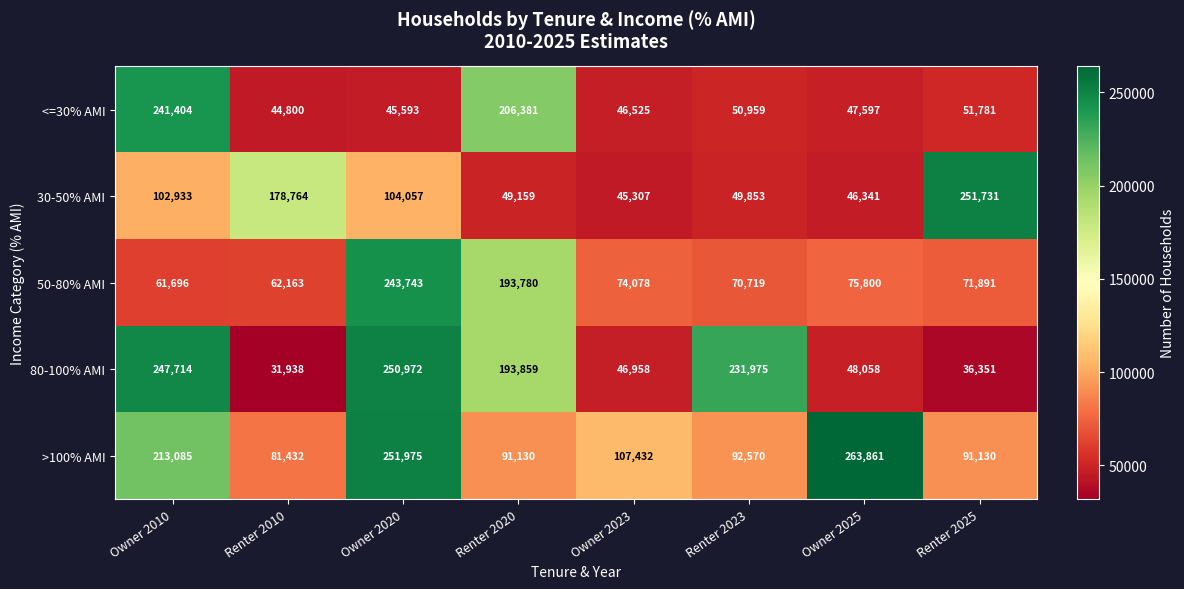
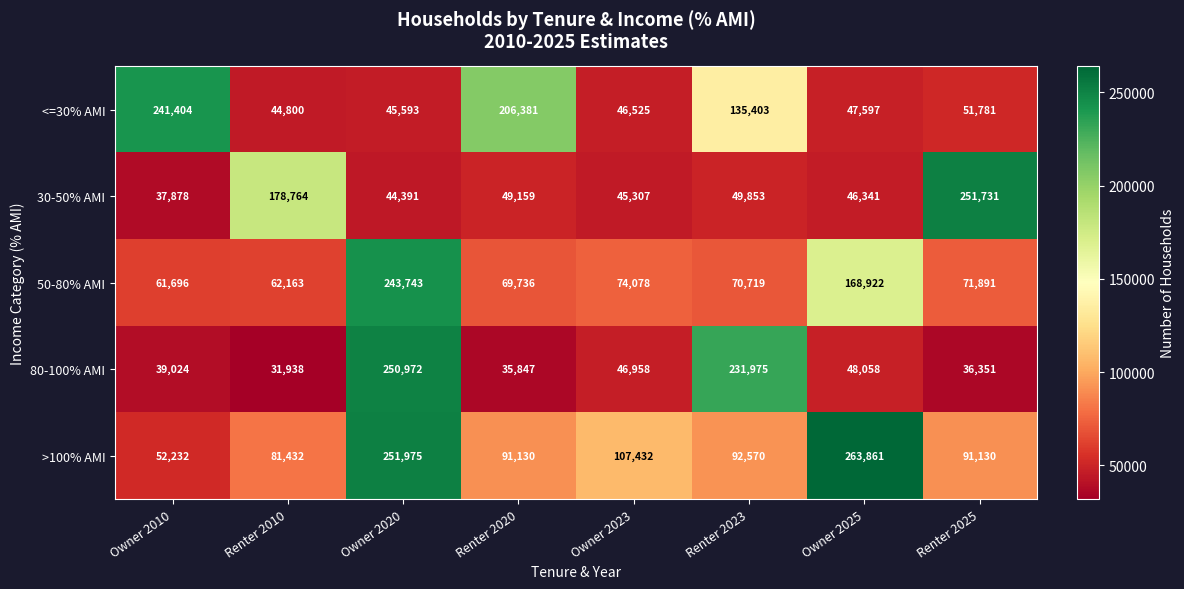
  {
    "<=30% AMI": {
      "Owner 2010": "241,404",
      "Renter 2010": "44,800",
      "Owner 2020": "45,593",
      "Renter 2020": "206,381",
      "Owner 2023": "46,525",
-     "Renter 2023": "50,959",
+     "Renter 2023": "135,403",
      "Owner 2025": "47,597",
      "Renter 2025": "51,781"
    },
    "30-50% AMI": {
-     "Owner 2010": "102,933",
+     "Owner 2010": "37,878",
      "Renter 2010": "178,764",
-     "Owner 2020": "104,057",
+     "Owner 2020": "44,391",
      "Renter 2020": "49,159",
      "Owner 2023": "45,307",
      "Renter 2023": "49,853",
      "Owner 2025": "46,341",
      "Renter 2025": "251,731"
    },
    "50-80% AMI": {
      "Owner 2010": "61,696",
      "Renter 2010": "62,163",
      "Owner 2020": "243,743",
-     "Renter 2020": "193,780",
+     "Renter 2020": "69,736",
      "Owner 2023": "74,078",
      "Renter 2023": "70,719",
-     "Owner 2025": "75,800",
+     "Owner 2025": "168,922",
      "Renter 2025": "71,891"
    },
    "80-100% AMI": {
-     "Owner 2010": "247,714",
+     "Owner 2010": "39,024",
      "Renter 2010": "31,938",
      "Owner 2020": "250,972",
-     "Renter 2020": "193,859",
+     "Renter 2020": "35,847",
      "Owner 2023": "46,958",
      "Renter 2023": "231,975",
      "Owner 2025": "48,058",
      "Renter 2025": "36,351"
    },
    ">100% AMI": {
-     "Owner 2010": "213,085",
+     "Owner 2010": "52,232",
      "Renter 2010": "81,432",
      "Owner 2020": "251,975",
      "Renter 2020": "91,130",
      "Owner 2023": "107,432",
      "Renter 2023": "92,570",
      "Owner 2025": "263,861",
      "Renter 2025": "91,130"
    }
  }
